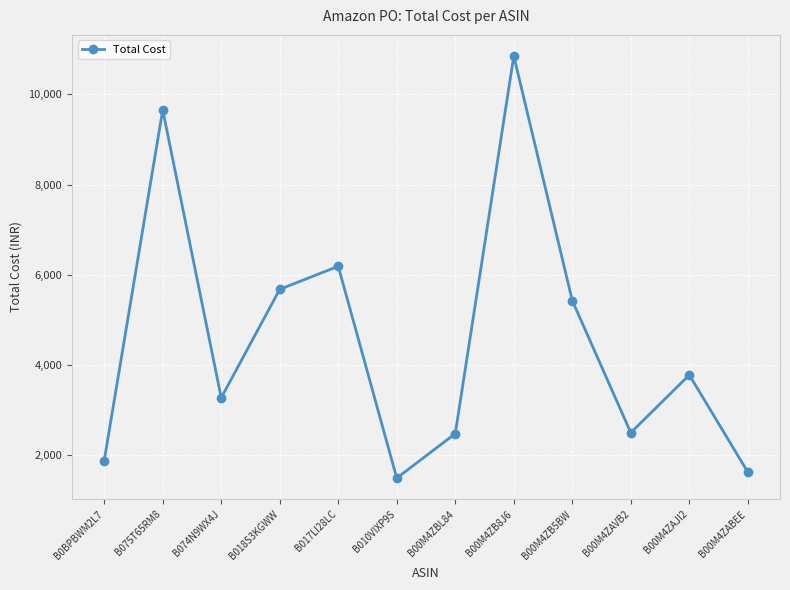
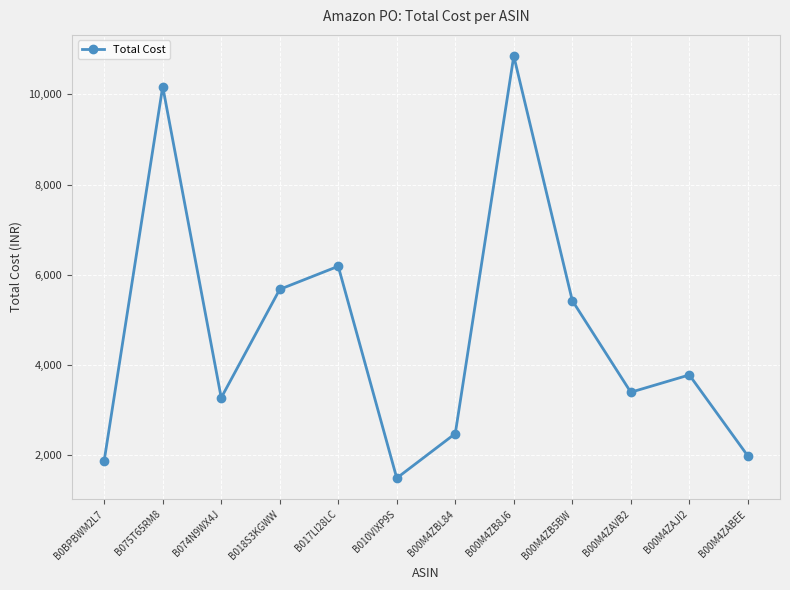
  {
    "B0BPBWM2L7": "1,900",
-   "B075T65RM8": "9,700",
+   "B075T65RM8": "10,200",
    "B074N9WX4J": "3,300",
    "B018S3KGWW": "5,700",
    "B017LI28LC": "6,200",
    "B010VIXP9S": "1,500",
    "B00M4ZBL84": "2,500",
    "B00M4ZB8J6": "10,900",
    "B00M4ZB5BW": "5,400",
-   "B00M4ZAVB2": "2,500",
+   "B00M4ZAVB2": "3,400",
    "B00M4ZAJI2": "3,800",
-   "B00M4ZABEE": "1,600"
+   "B00M4ZABEE": "2,000"
  }
